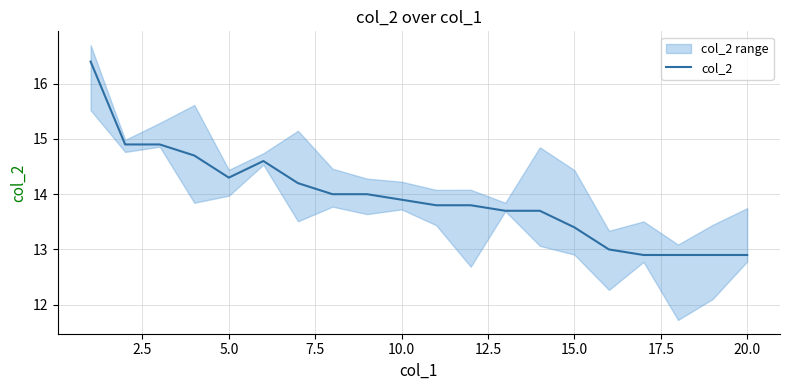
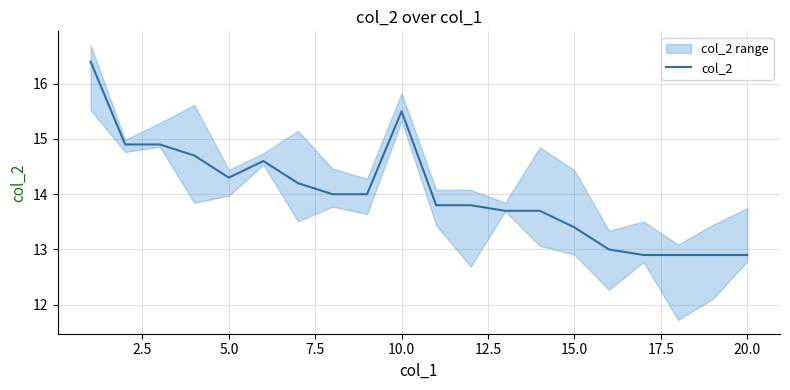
  {
    "col_2": {
      "5.0": 14.3,
-     "10.0": 13.9,
+     "10.0": 15.5,
      "15.0": 13.4,
      "20.0": 12.9
    }
  }
